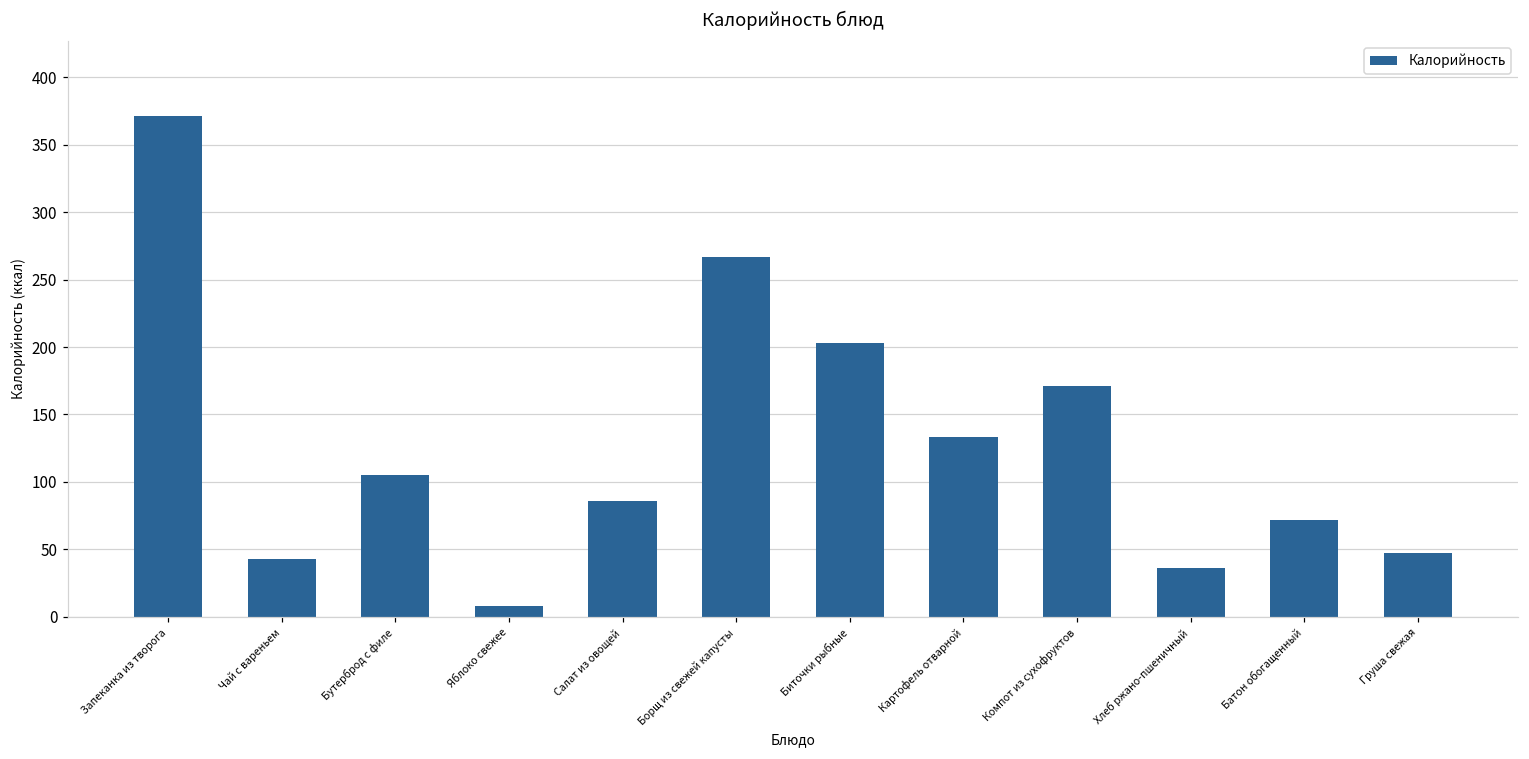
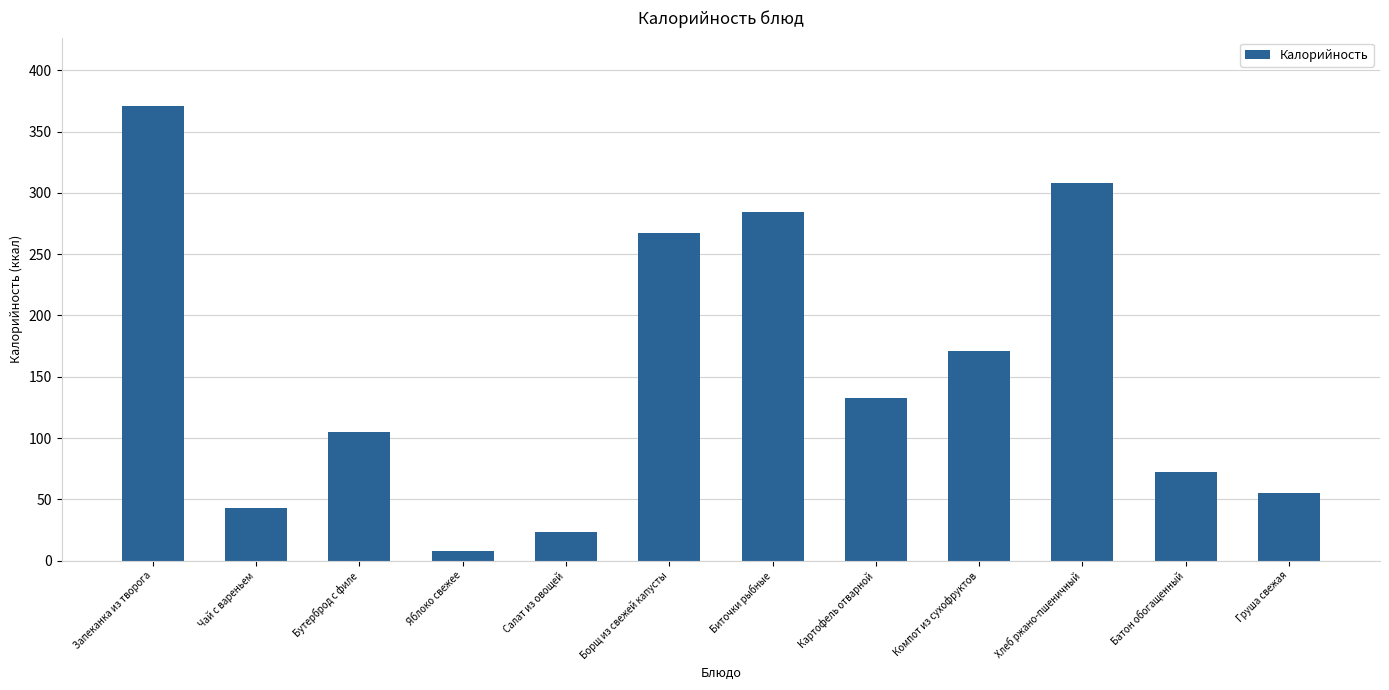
  {
    "Запеканка из творога": 371,
    "Чай с вареньем": 43,
    "Бутерброд с филе": 105,
    "Яблоко свежее": 8,
-   "Салат из овощей": 86,
+   "Салат из овощей": 23,
    "Борщ из свежей капусты": 267,
-   "Биточки рыбные": 203,
+   "Биточки рыбные": 284,
    "Картофель отварной": 133,
    "Компот из сухофруктов": 171,
-   "Хлеб ржано-пшеничный": 36,
+   "Хлеб ржано-пшеничный": 308,
    "Батон обогащенный": 72,
-   "Груша свежая": 47
+   "Груша свежая": 55
  }
